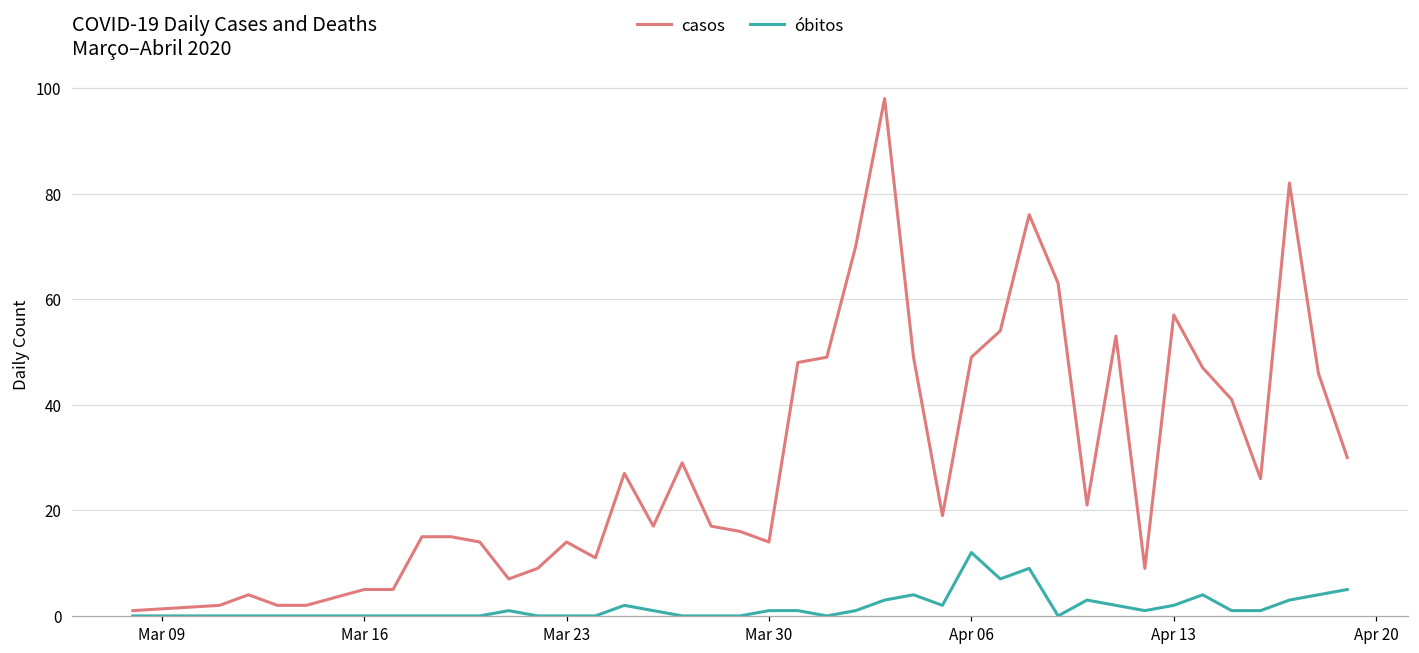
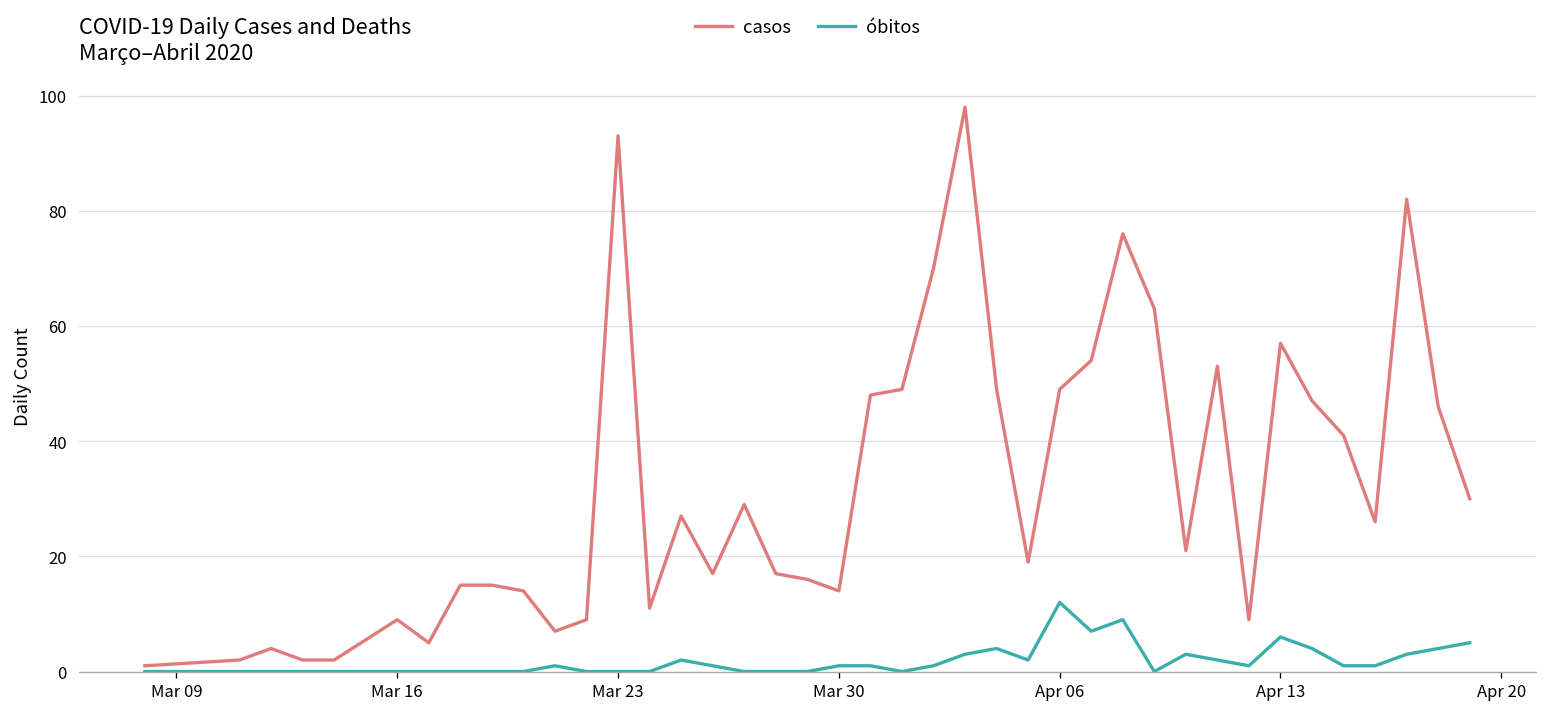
  {
    "casos": {
-     "Mar 16": 5,
-     "Mar 23": 14,
+     "Mar 16": 9,
+     "Mar 23": 93,
      "Mar 30": 14,
      "Apr 06": 49,
      "Apr 13": 57
    },
    "óbitos": {
      "Mar 16": 0,
      "Mar 23": 0,
      "Mar 30": 1,
      "Apr 06": 12,
-     "Apr 13": 2
+     "Apr 13": 6
    }
  }
